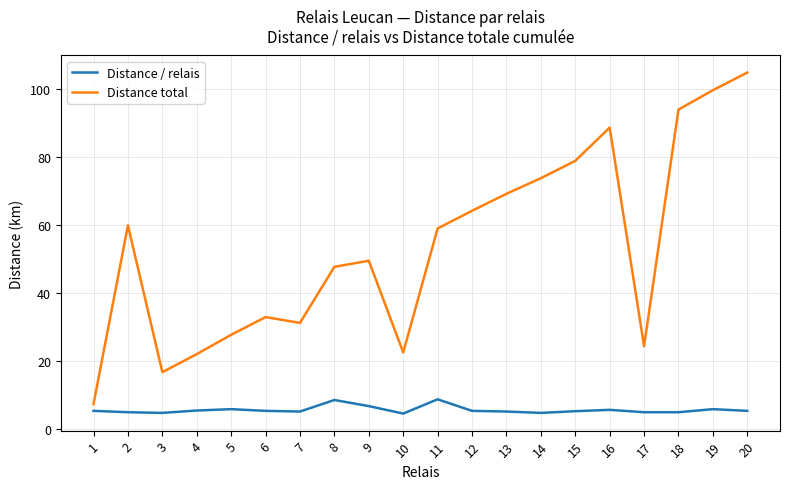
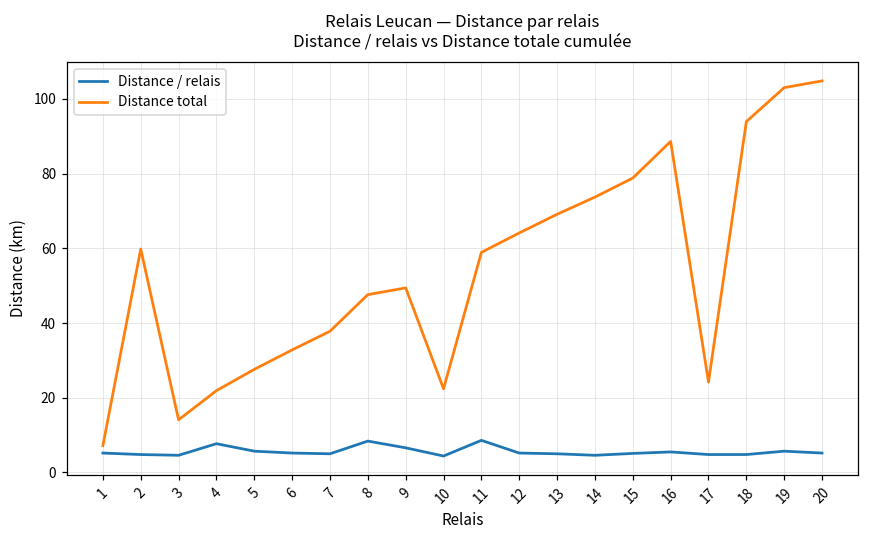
  {
    "Distance / relais": {
      "1": 5,
      "2": 5,
      "3": 5,
-     "4": 5,
+     "4": 8,
      "5": 6,
      "6": 5,
      "7": 5,
      "8": 8,
      "9": 7,
      "10": 4,
      "11": 9,
      "12": 5,
      "13": 5,
      "14": 5,
      "15": 5,
      "16": 6,
      "17": 5,
      "18": 5,
      "19": 6,
      "20": 5
    },
    "Distance total": {
      "1": 7,
      "2": 60,
-     "3": 17,
+     "3": 14,
      "4": 22,
      "5": 28,
      "6": 33,
-     "7": 31,
+     "7": 38,
      "8": 48,
      "9": 49,
      "10": 22,
      "11": 59,
      "12": 64,
      "13": 69,
      "14": 74,
      "15": 79,
      "16": 89,
      "17": 24,
      "18": 94,
-     "19": 100,
+     "19": 103,
      "20": 105
    }
  }
